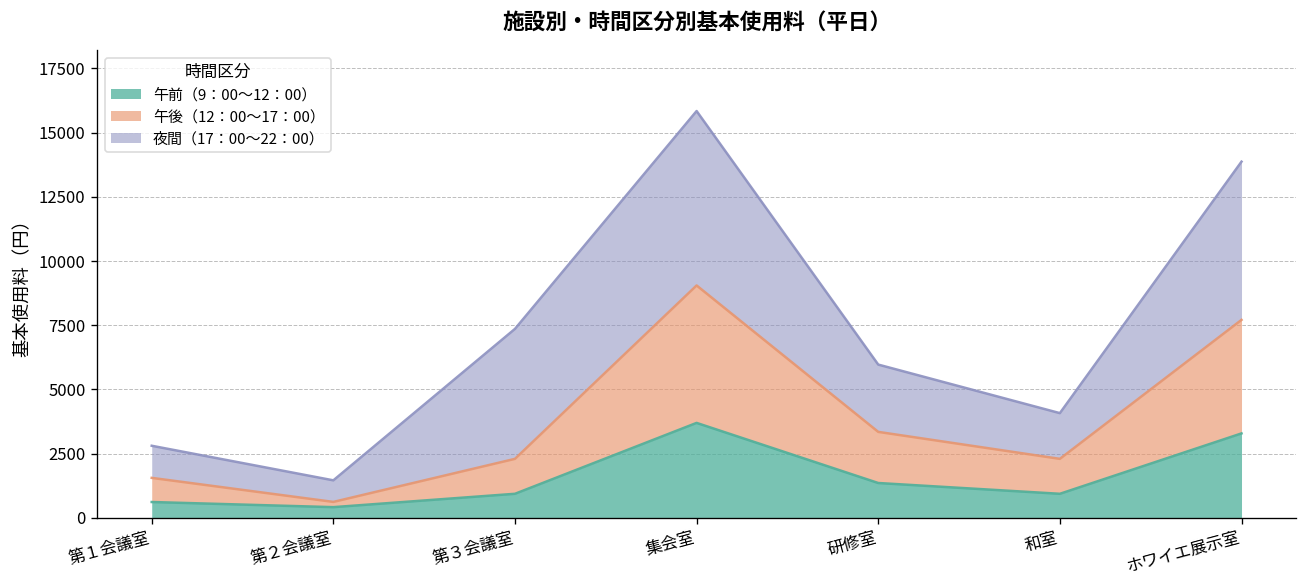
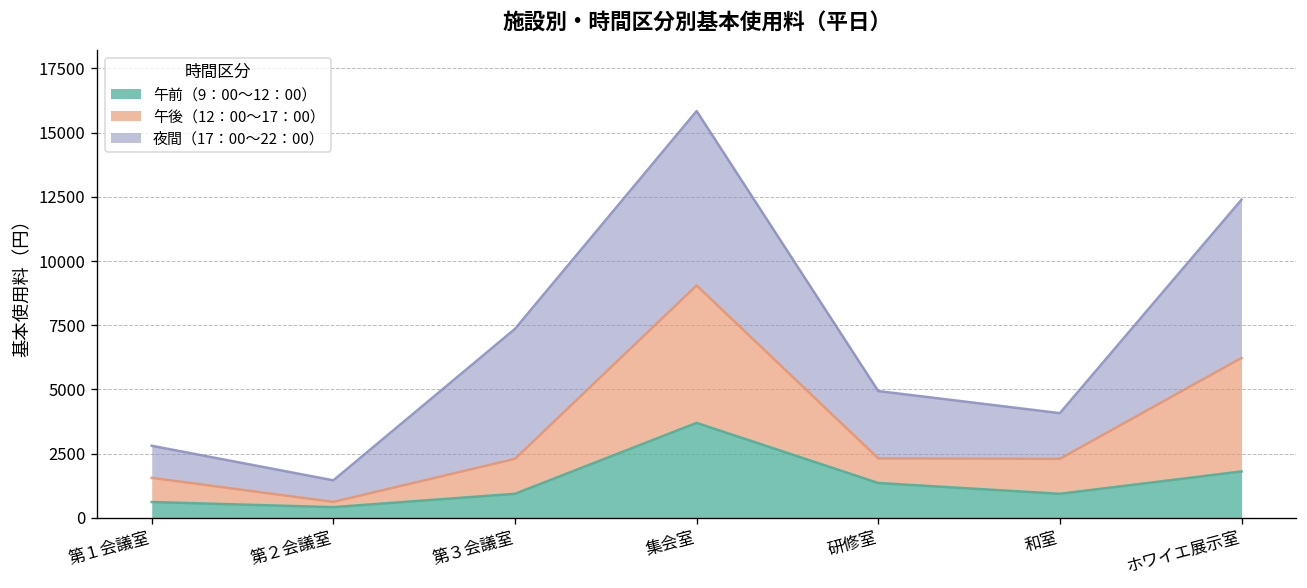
  {
    "午前（9：00～12：00）": {
      "第１会議室": 600,
      "第２会議室": 400,
      "第３会議室": 900,
      "集会室": 3700,
      "研修室": 1400,
      "和室": 900,
-     "ホワイエ展示室": 3300
+     "ホワイエ展示室": 1800
    },
    "午後（12：00～17：00）": {
      "第１会議室": 900,
      "第２会議室": 200,
      "第３会議室": 1400,
      "集会室": 5400,
-     "研修室": 2000,
+     "研修室": 1000,
      "和室": 1400,
      "ホワイエ展示室": 4400
    },
    "夜間（17：00～22：00）": {
      "第１会議室": 1300,
      "第２会議室": 800,
      "第３会議室": 5100,
      "集会室": 6800,
      "研修室": 2600,
      "和室": 1800,
      "ホワイエ展示室": 6200
    }
  }
